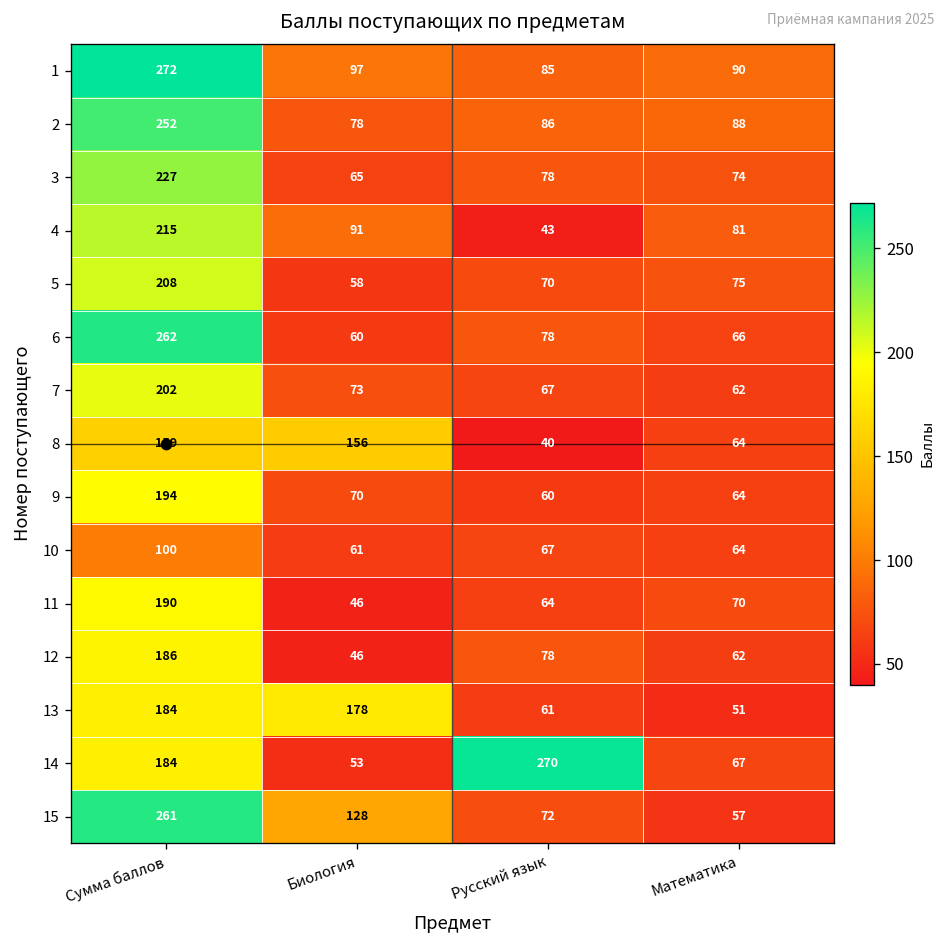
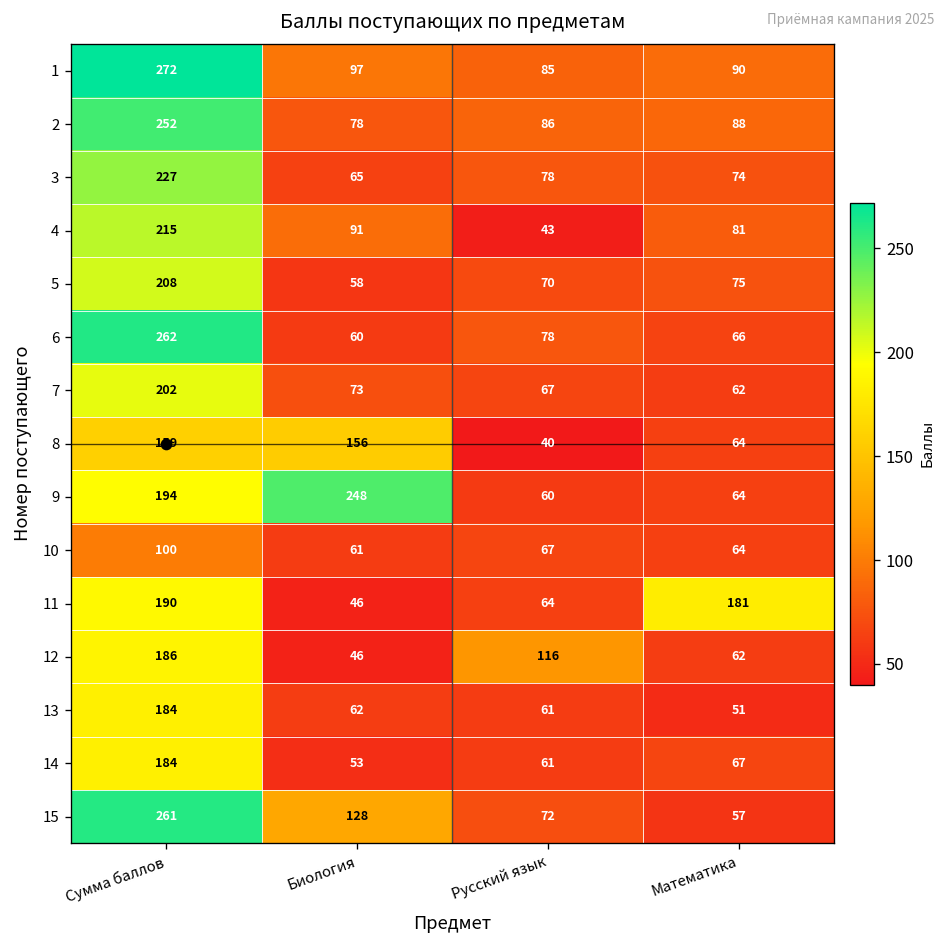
  {
    "1": {
      "Сумма баллов": 272,
      "Биология": 97,
      "Русский язык": 85,
      "Математика": 90
    },
    "2": {
      "Сумма баллов": 252,
      "Биология": 78,
      "Русский язык": 86,
      "Математика": 88
    },
    "3": {
      "Сумма баллов": 227,
      "Биология": 65,
      "Русский язык": 78,
      "Математика": 74
    },
    "4": {
      "Сумма баллов": 215,
      "Биология": 91,
      "Русский язык": 43,
      "Математика": 81
    },
    "5": {
      "Сумма баллов": 208,
      "Биология": 58,
      "Русский язык": 70,
      "Математика": 75
    },
    "6": {
      "Сумма баллов": 262,
      "Биология": 60,
      "Русский язык": 78,
      "Математика": 66
    },
    "7": {
      "Сумма баллов": 202,
      "Биология": 73,
      "Русский язык": 67,
      "Математика": 62
    },
    "8": {
      "Биология": 156,
      "Русский язык": 40,
      "Математика": 64
    },
    "9": {
      "Сумма баллов": 194,
-     "Биология": 70,
+     "Биология": 248,
      "Русский язык": 60,
      "Математика": 64
    },
    "10": {
      "Сумма баллов": 100,
      "Биология": 61,
      "Русский язык": 67,
      "Математика": 64
    },
    "11": {
      "Сумма баллов": 190,
      "Биология": 46,
      "Русский язык": 64,
-     "Математика": 70
+     "Математика": 181
    },
    "12": {
      "Сумма баллов": 186,
      "Биология": 46,
-     "Русский язык": 78,
+     "Русский язык": 116,
      "Математика": 62
    },
    "13": {
      "Сумма баллов": 184,
-     "Биология": 178,
+     "Биология": 62,
      "Русский язык": 61,
      "Математика": 51
    },
    "14": {
      "Сумма баллов": 184,
      "Биология": 53,
-     "Русский язык": 270,
+     "Русский язык": 61,
      "Математика": 67
    },
    "15": {
      "Сумма баллов": 261,
      "Биология": 128,
      "Русский язык": 72,
      "Математика": 57
    }
  }
